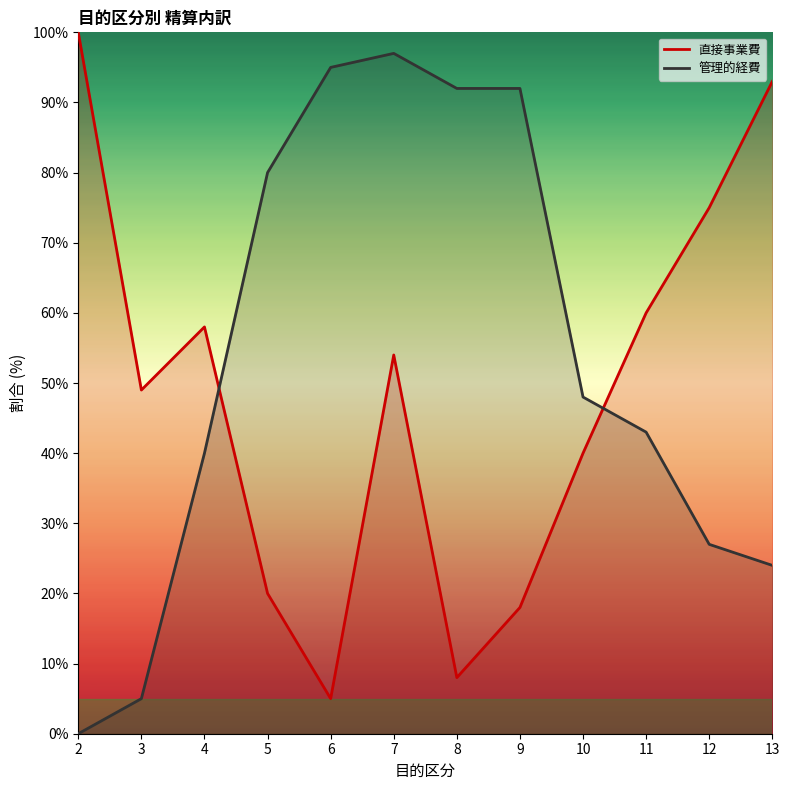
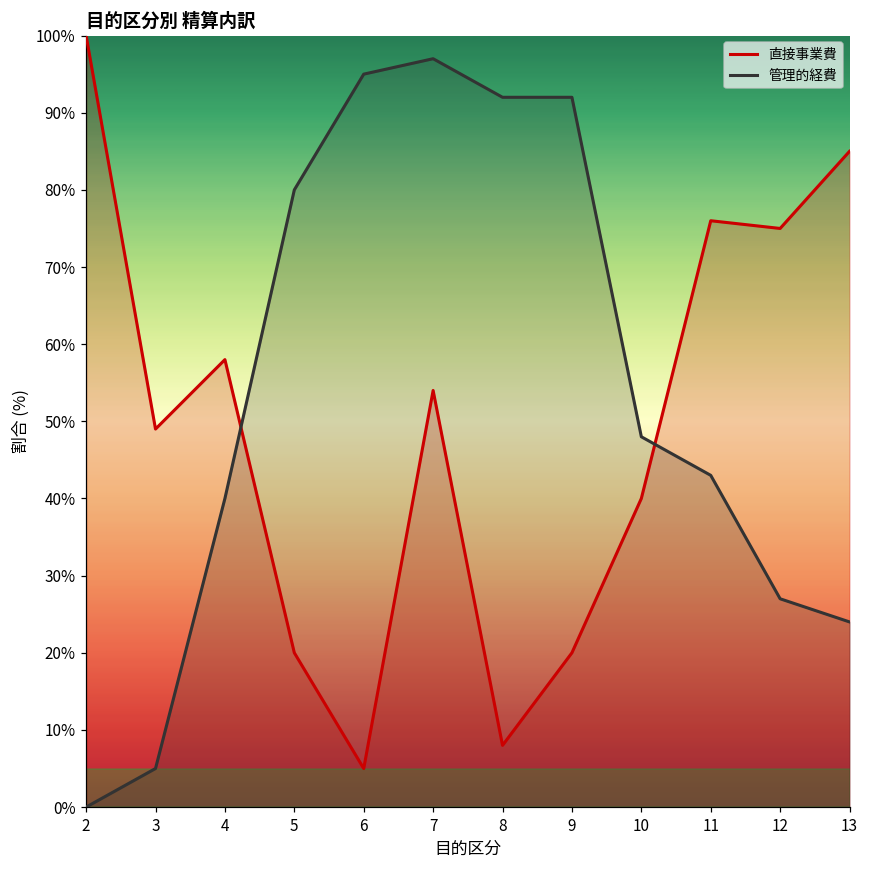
  {
    "直接事業費": {
      "2": "100%",
      "3": "49%",
      "4": "58%",
      "5": "20%",
      "6": "5%",
      "7": "54%",
      "8": "8%",
-     "9": "18%",
+     "9": "20%",
      "10": "40%",
-     "11": "60%",
+     "11": "76%",
      "12": "75%",
-     "13": "93%"
+     "13": "85%"
    },
    "管理的経費": {
      "2": "0%",
      "3": "5%",
      "4": "40%",
      "5": "80%",
      "6": "95%",
      "7": "97%",
      "8": "92%",
      "9": "92%",
      "10": "48%",
      "11": "43%",
      "12": "27%",
      "13": "24%"
    }
  }
